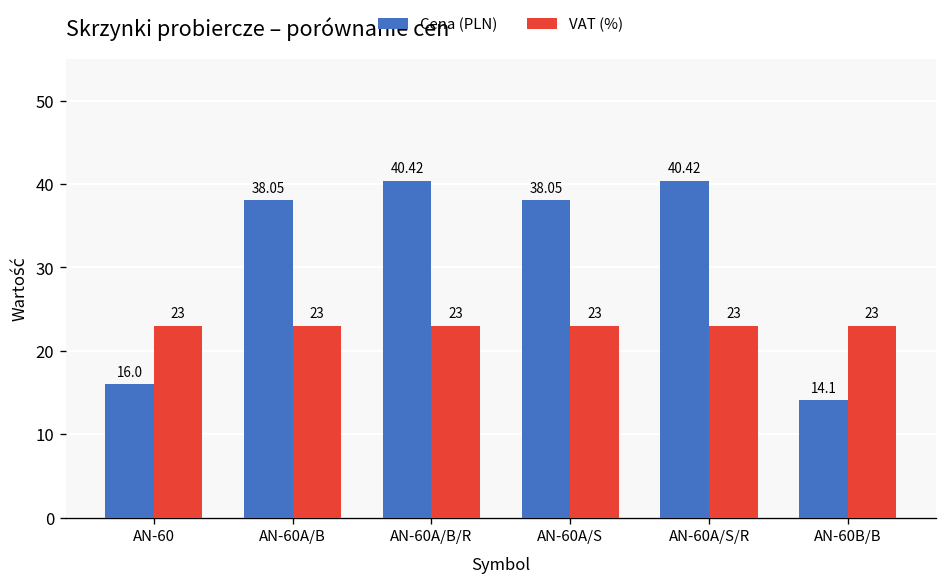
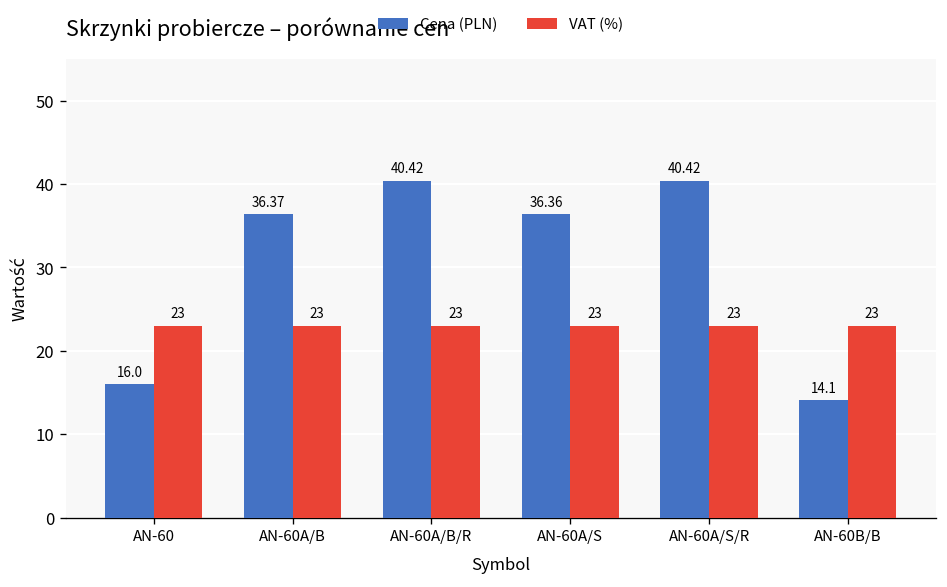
  {
    "Cena (PLN)": {
      "AN-60": 16.0,
-     "AN-60A/B": 38.05,
+     "AN-60A/B": 36.37,
      "AN-60A/B/R": 40.42,
-     "AN-60A/S": 38.05,
+     "AN-60A/S": 36.36,
      "AN-60A/S/R": 40.42,
      "AN-60B/B": 14.1
    },
    "VAT (%)": {
      "AN-60": 23,
      "AN-60A/B": 23,
      "AN-60A/B/R": 23,
      "AN-60A/S": 23,
      "AN-60A/S/R": 23,
      "AN-60B/B": 23
    }
  }
